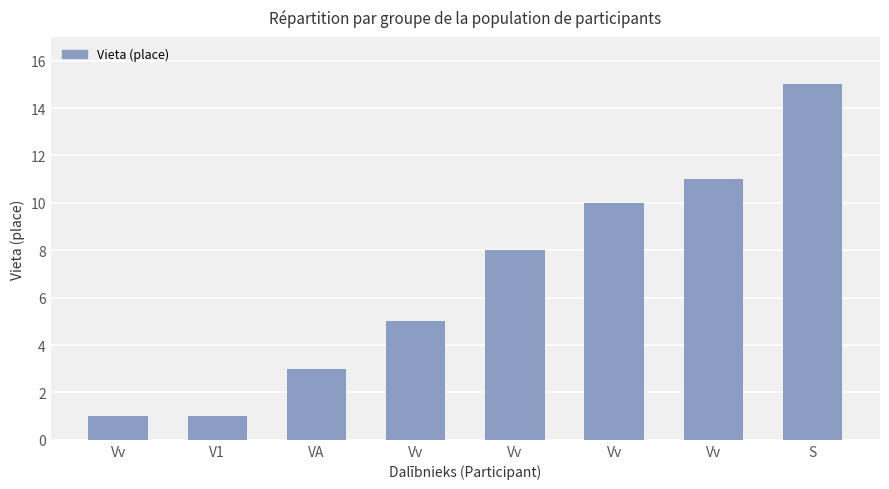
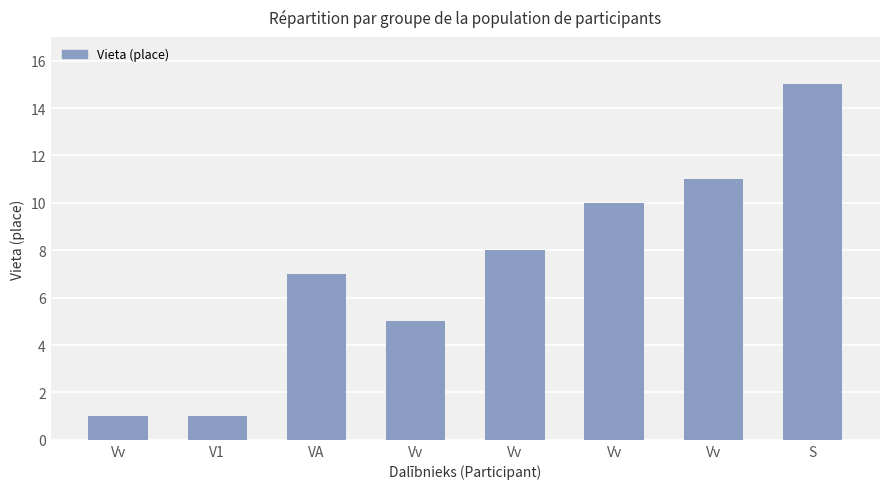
  {
    "V1": 1,
-   "VA": 3,
+   "VA": 7,
    "S": 15
  }
